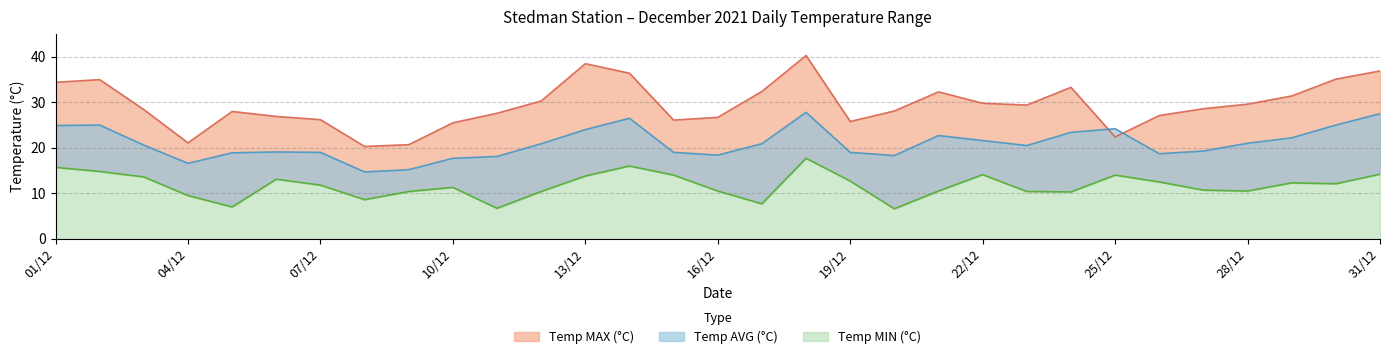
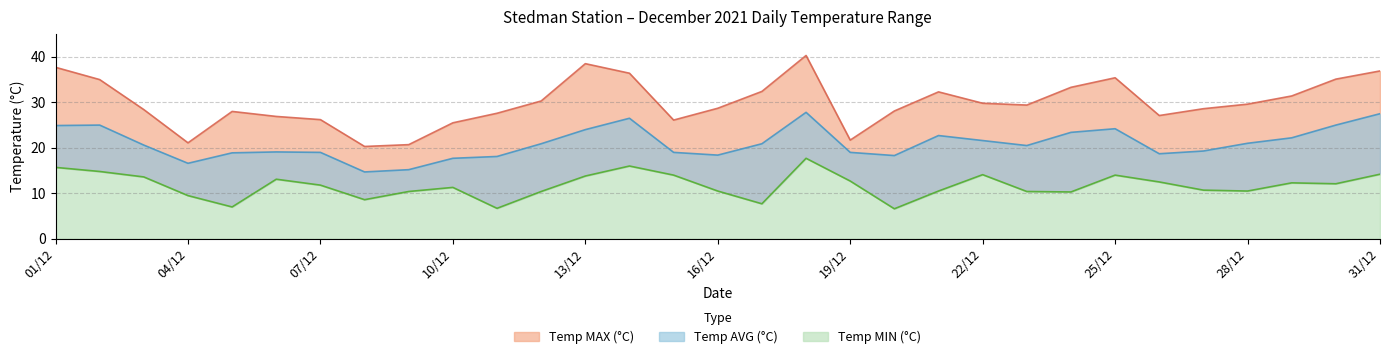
  {
    "Temp MAX (°C)": {
-     "01/12": 34,
+     "01/12": 38,
      "04/12": 21,
      "07/12": 26,
      "10/12": 26,
      "13/12": 39,
-     "16/12": 27,
-     "19/12": 26,
+     "16/12": 29,
+     "19/12": 22,
      "22/12": 30,
-     "25/12": 22,
+     "25/12": 35,
      "28/12": 30,
      "31/12": 37
    }
  }
